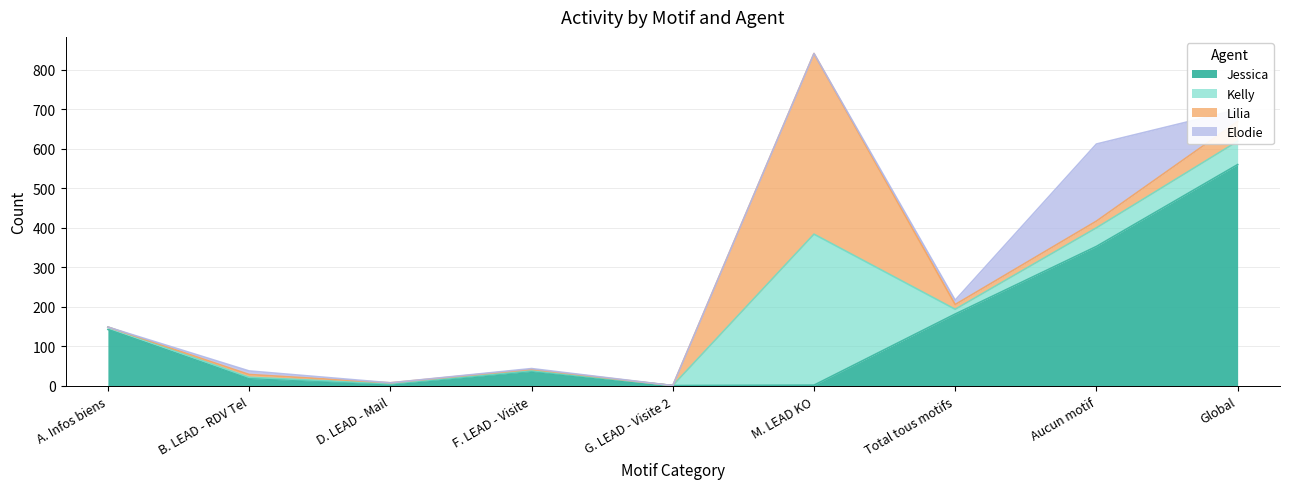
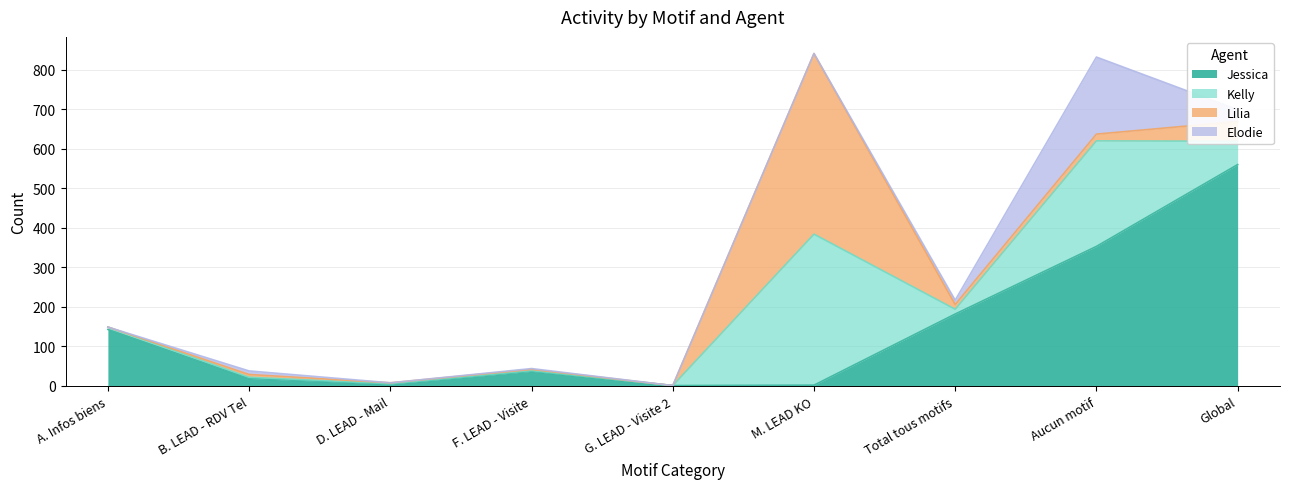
  {
    "Jessica": {
      "M. LEAD KO": 0,
      "Total tous motifs": 180,
      "Aucun motif": 350,
      "Global": 560
    },
    "Kelly": {
      "M. LEAD KO": 380,
      "Total tous motifs": 10,
-     "Aucun motif": 50
+     "Aucun motif": 270
    },
    "Lilia": {
      "B. LEAD - RDV Tel": 10,
      "Total tous motifs": 10,
      "Aucun motif": 20
    },
    "Elodie": {
      "B. LEAD - RDV Tel": 10,
      "Total tous motifs": 10,
      "Aucun motif": 200
    }
  }
